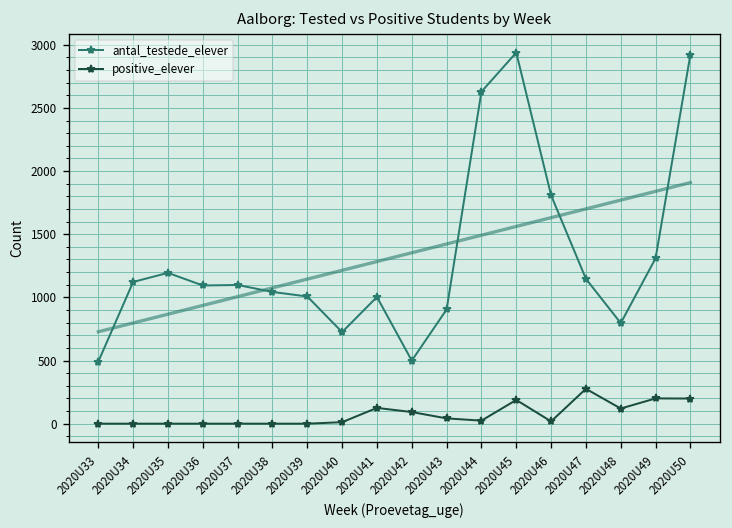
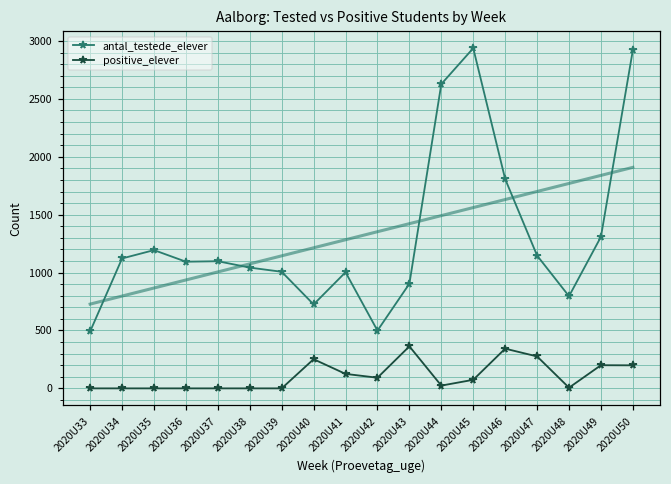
  {
    "positive_elever": {
      "2020U33": 0,
      "2020U34": 0,
      "2020U35": 0,
      "2020U36": 0,
      "2020U37": 0,
      "2020U38": 0,
      "2020U39": 0,
-     "2020U40": 10,
+     "2020U40": 250,
      "2020U41": 130,
      "2020U42": 90,
-     "2020U43": 40,
+     "2020U43": 360,
      "2020U44": 20,
-     "2020U45": 190,
-     "2020U46": 20,
+     "2020U45": 70,
+     "2020U46": 340,
      "2020U47": 280,
-     "2020U48": 120,
+     "2020U48": 10,
      "2020U49": 200,
      "2020U50": 200
    }
  }
